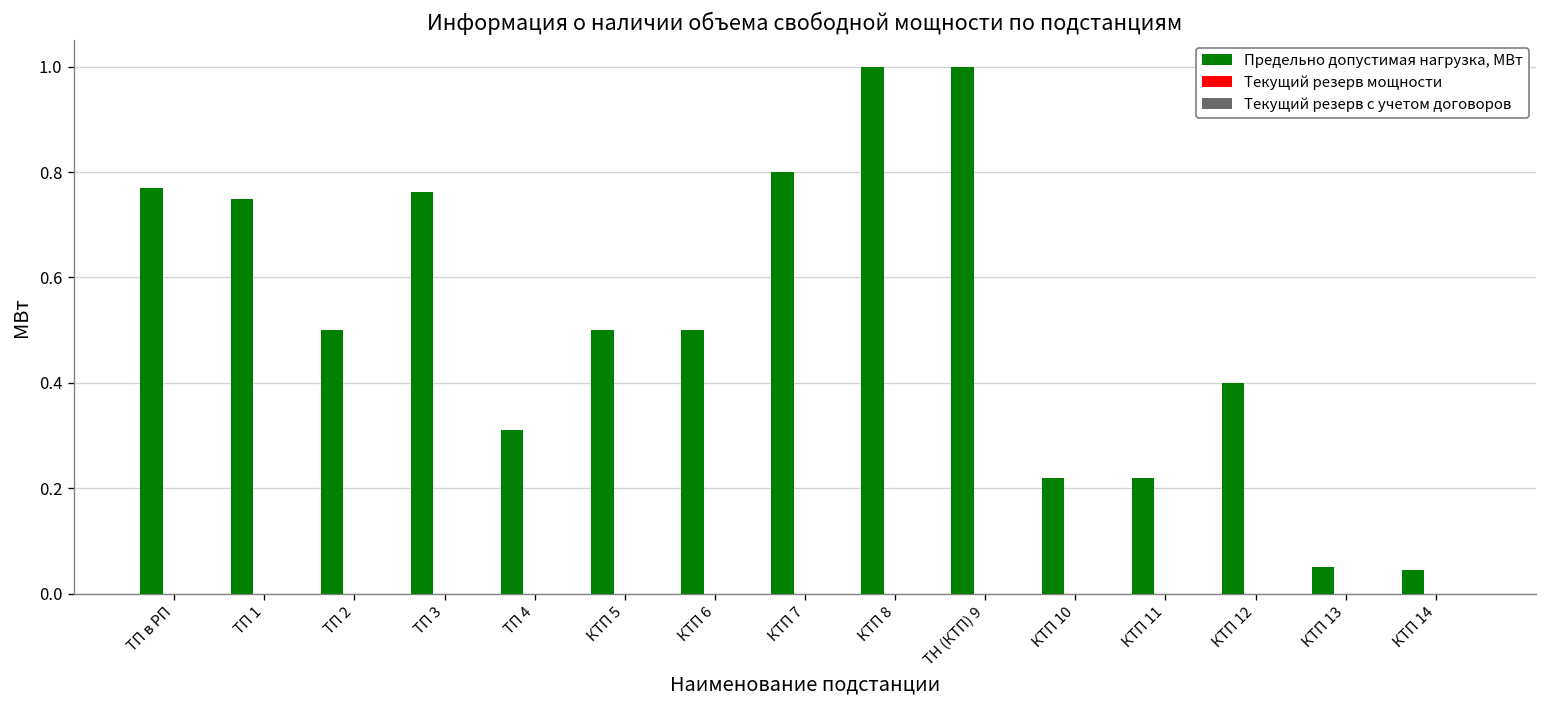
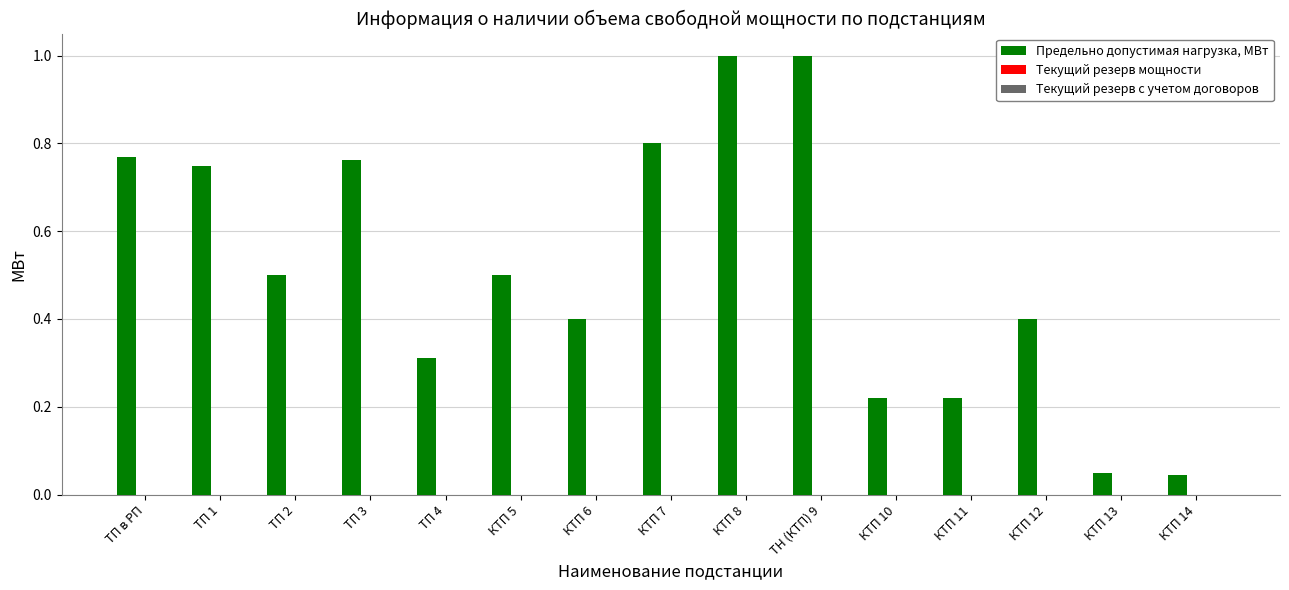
  {
    "Предельно допустимая нагрузка, МВт": {
      "ТП в РП": 0.77,
      "ТП 1": 0.75,
      "ТП 2": 0.5,
      "ТП 3": 0.76,
      "ТП 4": 0.31,
      "КТП 5": 0.5,
-     "КТП 6": 0.5,
+     "КТП 6": 0.4,
      "КТП 7": 0.8,
      "КТП 8": 1.0,
      "ТН (КТП) 9": 1.0,
      "КТП 10": 0.22,
      "КТП 11": 0.22,
      "КТП 12": 0.4,
      "КТП 13": 0.05,
      "КТП 14": 0.05
    },
    "Текущий резерв мощности": {
      "ТП в РП": 0.0,
      "ТП 1": 0.0,
      "ТП 2": 0.0,
      "ТП 3": 0.0,
      "ТП 4": 0.0,
      "КТП 5": 0.0,
      "КТП 6": 0.0,
      "КТП 7": 0.0,
      "КТП 8": 0.0,
      "ТН (КТП) 9": 0.0,
      "КТП 10": 0.0,
      "КТП 11": 0.0,
      "КТП 12": 0.0,
      "КТП 13": 0.0,
      "КТП 14": 0.0
    },
    "Текущий резерв с учетом договоров": {
      "ТП в РП": 0.0,
      "ТП 1": 0.0,
      "ТП 2": 0.0,
      "ТП 3": 0.0,
      "ТП 4": 0.0,
      "КТП 5": 0.0,
      "КТП 6": 0.0,
      "КТП 7": 0.0,
      "КТП 8": 0.0,
      "ТН (КТП) 9": 0.0,
      "КТП 10": 0.0,
      "КТП 11": 0.0,
      "КТП 12": 0.0,
      "КТП 13": 0.0,
      "КТП 14": 0.0
    }
  }
